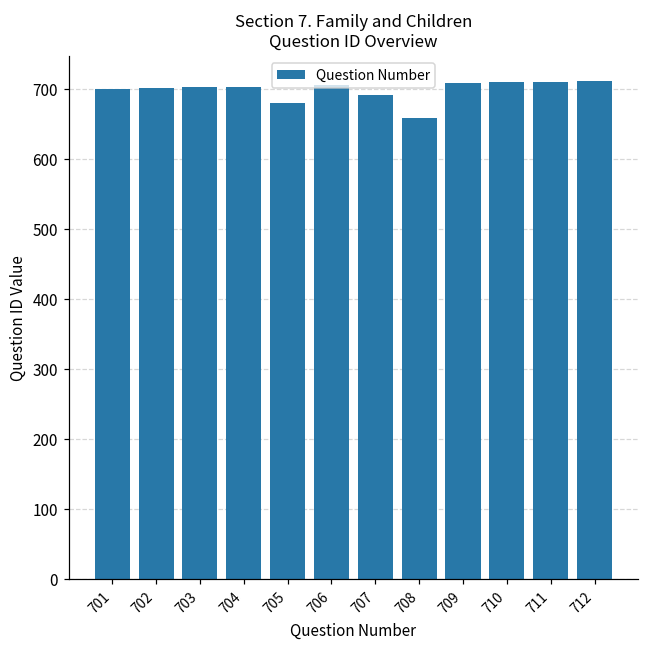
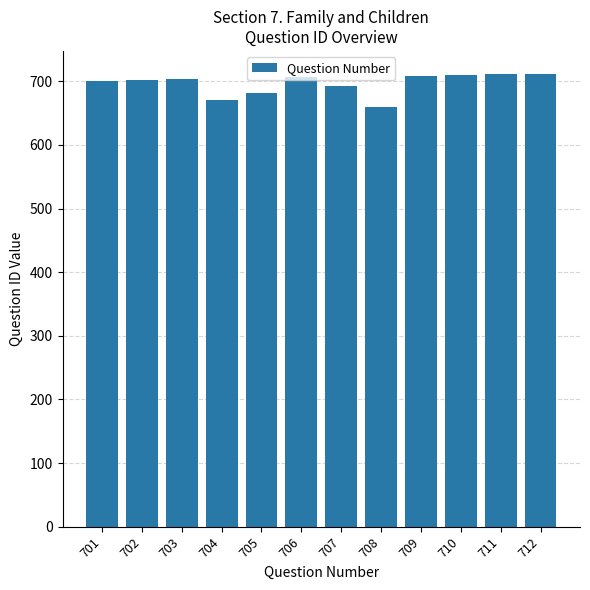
  {
    "701": 700,
    "702": 700,
    "703": 700,
-   "704": 700,
+   "704": 670,
    "705": 680,
    "707": 690,
    "708": 660,
    "709": 710,
    "710": 710,
    "711": 710,
    "712": 710
  }
